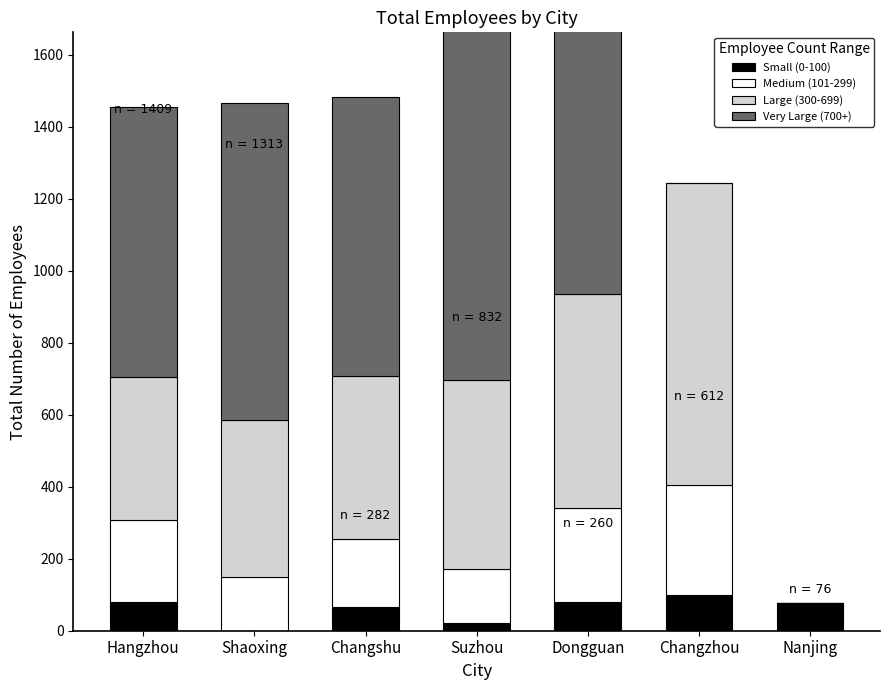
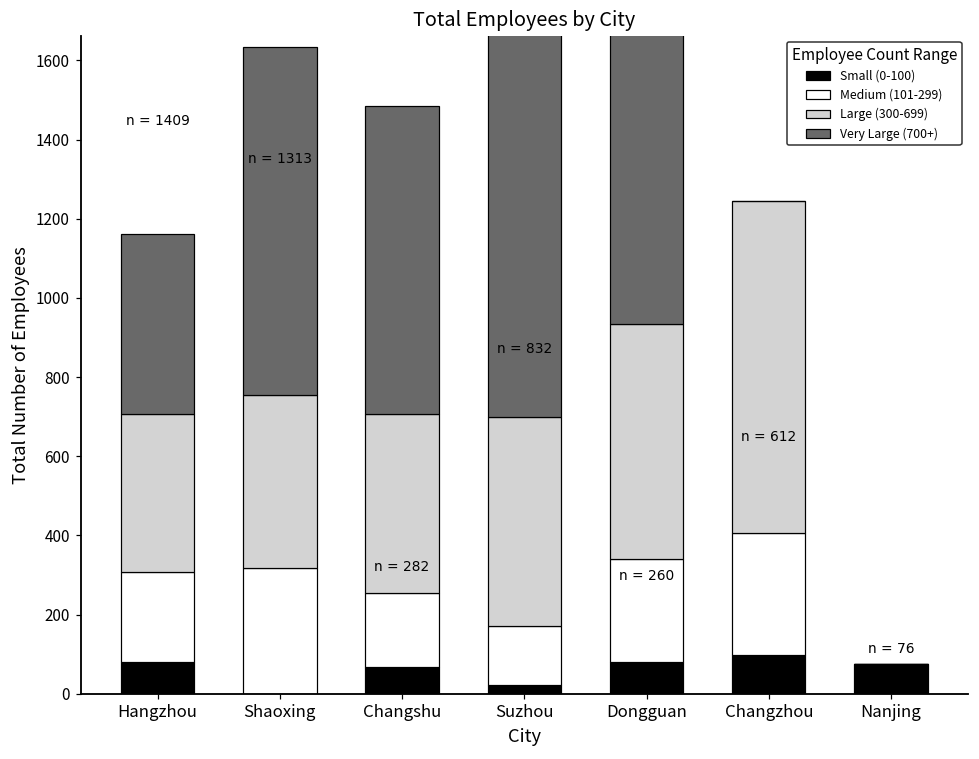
  {
    "Small (0-100)": {
      "Nanjing": 76
    },
    "Medium (101-299)": {
      "Hangzhou": 230,
-     "Shaoxing": 150,
+     "Shaoxing": 320,
      "Changshu": 190,
      "Suzhou": 150,
      "Changzhou": 310
    },
    "Large (300-699)": {
      "Hangzhou": 400,
      "Shaoxing": 440,
      "Suzhou": 530,
      "Dongguan": 600
    },
    "Very Large (700+)": {
-     "Hangzhou": 750,
+     "Hangzhou": 460,
      "Changshu": 780,
      "Changzhou": 0
    }
  }
